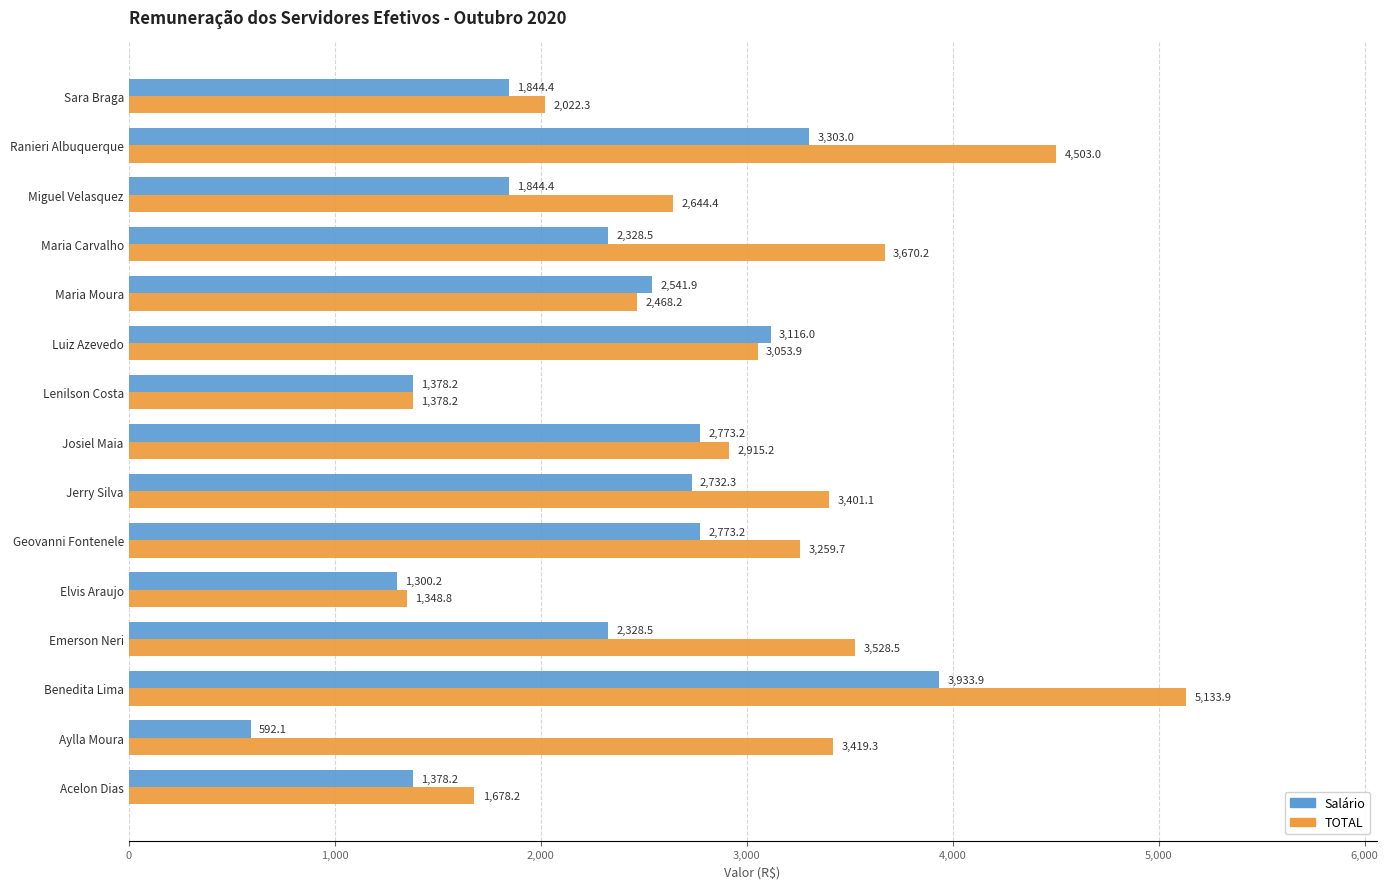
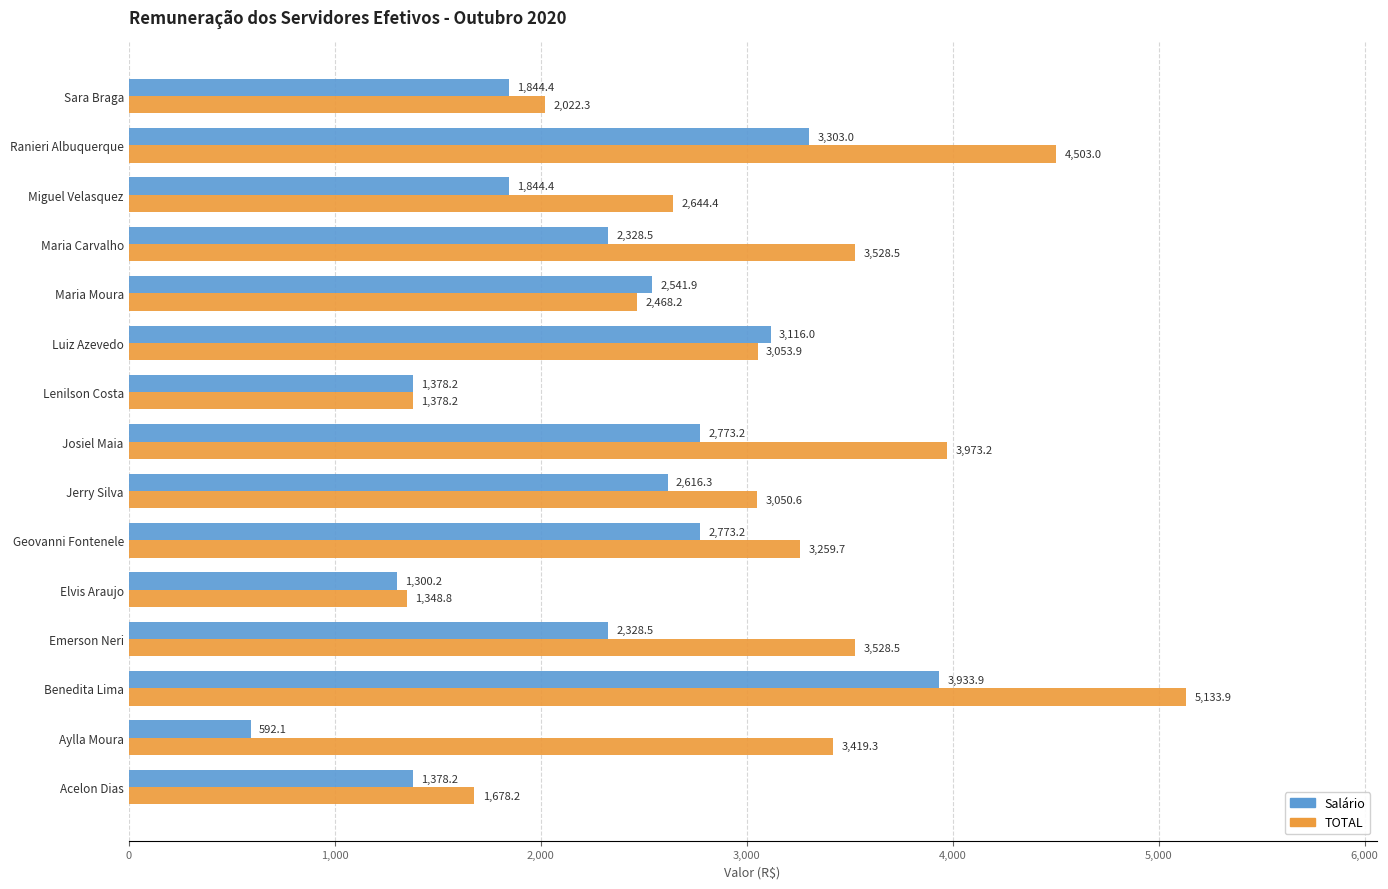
  {
    "Salário": {
      "Sara Braga": "1,844.4",
      "Ranieri Albuquerque": "3,303.0",
      "Miguel Velasquez": "1,844.4",
      "Maria Carvalho": "2,328.5",
      "Maria Moura": "2,541.9",
      "Luiz Azevedo": "3,116.0",
      "Lenilson Costa": "1,378.2",
      "Josiel Maia": "2,773.2",
-     "Jerry Silva": "2,732.3",
+     "Jerry Silva": "2,616.3",
      "Geovanni Fontenele": "2,773.2",
      "Elvis Araujo": "1,300.2",
      "Emerson Neri": "2,328.5",
      "Benedita Lima": "3,933.9",
      "Aylla Moura": "592.1",
      "Acelon Dias": "1,378.2"
    },
    "TOTAL": {
      "Sara Braga": "2,022.3",
      "Ranieri Albuquerque": "4,503.0",
      "Miguel Velasquez": "2,644.4",
-     "Maria Carvalho": "3,670.2",
+     "Maria Carvalho": "3,528.5",
      "Maria Moura": "2,468.2",
      "Luiz Azevedo": "3,053.9",
      "Lenilson Costa": "1,378.2",
-     "Josiel Maia": "2,915.2",
-     "Jerry Silva": "3,401.1",
+     "Josiel Maia": "3,973.2",
+     "Jerry Silva": "3,050.6",
      "Geovanni Fontenele": "3,259.7",
      "Elvis Araujo": "1,348.8",
      "Emerson Neri": "3,528.5",
      "Benedita Lima": "5,133.9",
      "Aylla Moura": "3,419.3",
      "Acelon Dias": "1,678.2"
    }
  }
